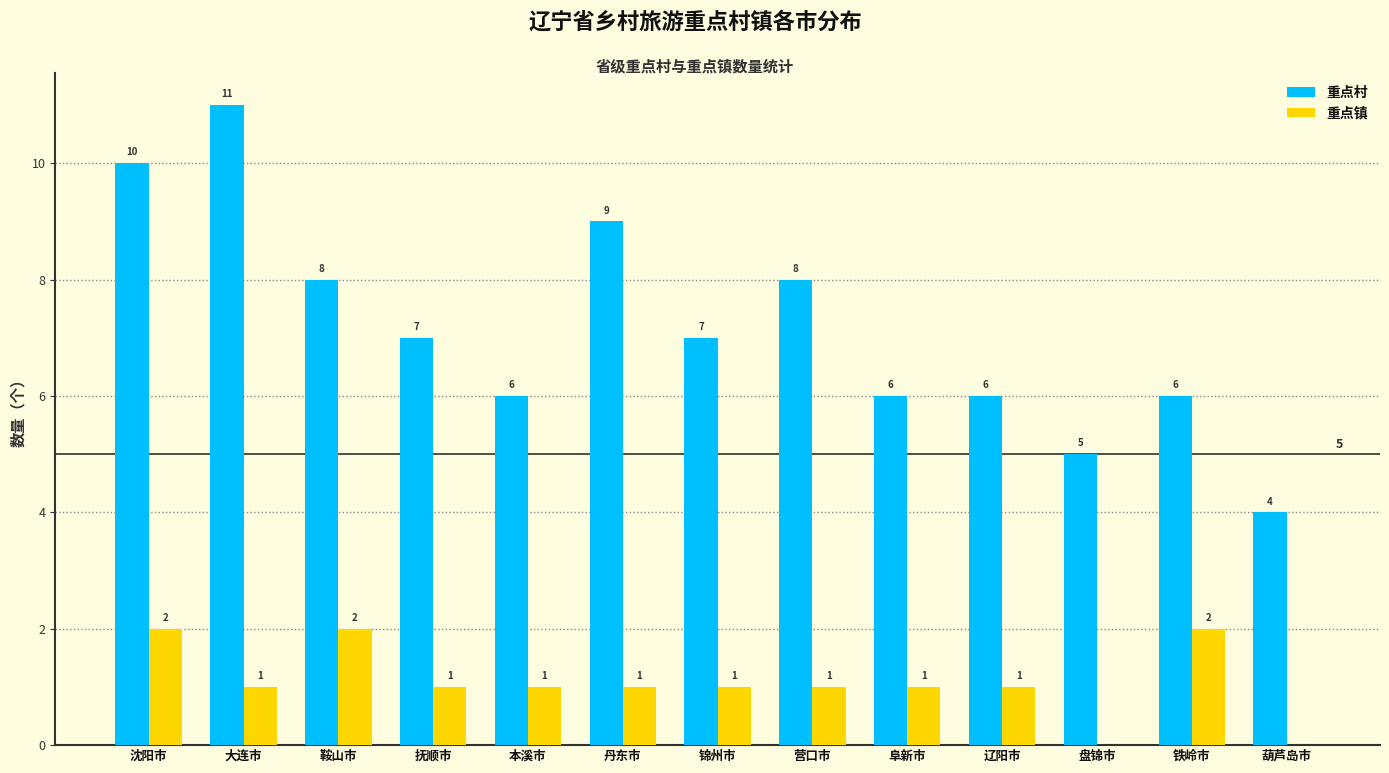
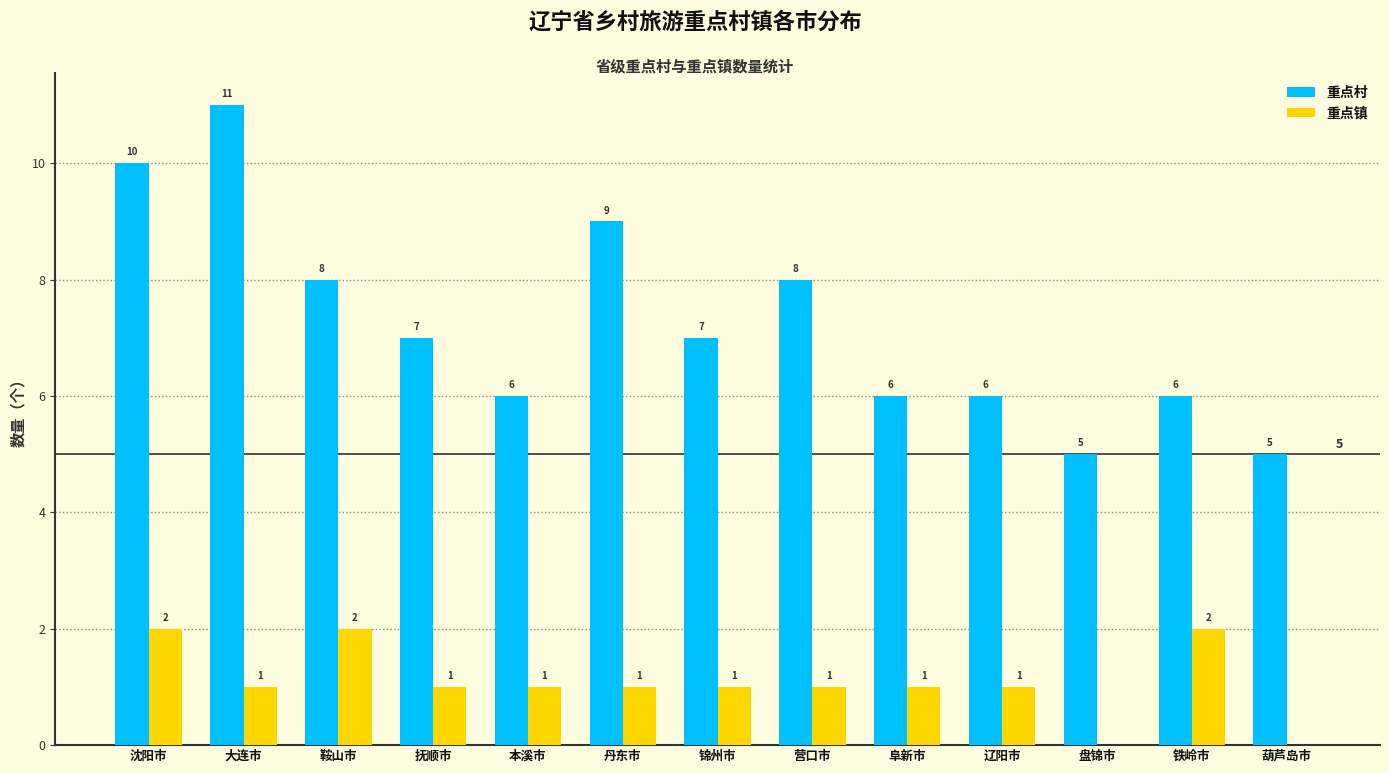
  {
    "重点村": {
      "沈阳市": 10,
      "大连市": 11,
      "鞍山市": 8,
      "抚顺市": 7,
      "本溪市": 6,
      "丹东市": 9,
      "锦州市": 7,
      "营口市": 8,
      "阜新市": 6,
      "辽阳市": 6,
      "盘锦市": 5,
      "铁岭市": 6,
-     "葫芦岛市": 4
+     "葫芦岛市": 5
    },
    "重点镇": {
      "沈阳市": 2,
      "大连市": 1,
      "鞍山市": 2,
      "抚顺市": 1,
      "本溪市": 1,
      "丹东市": 1,
      "锦州市": 1,
      "营口市": 1,
      "阜新市": 1,
      "辽阳市": 1,
      "铁岭市": 2
    }
  }
